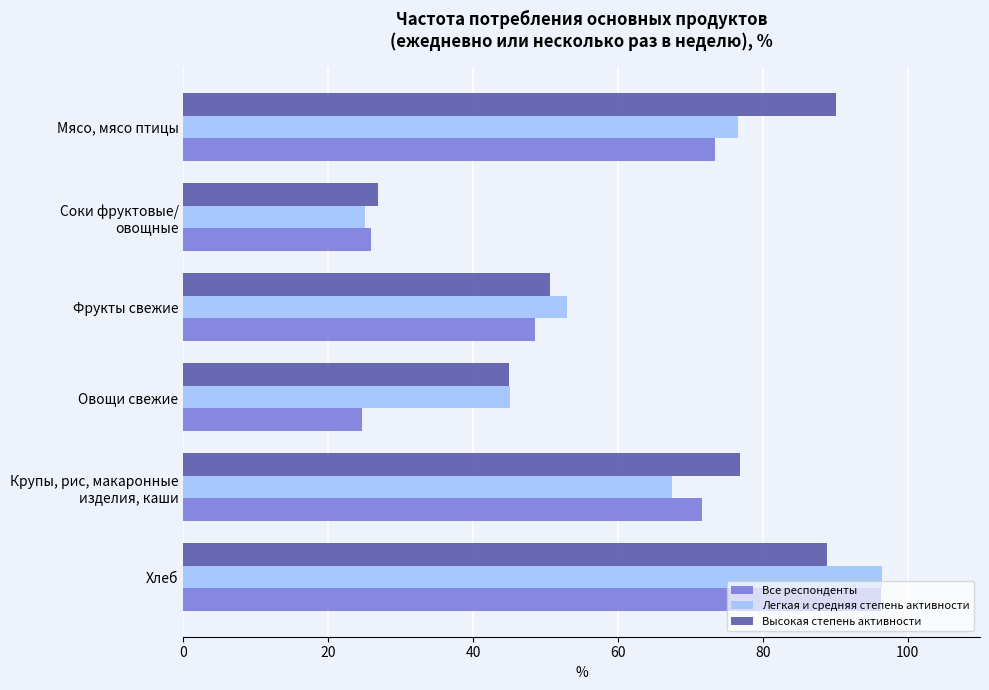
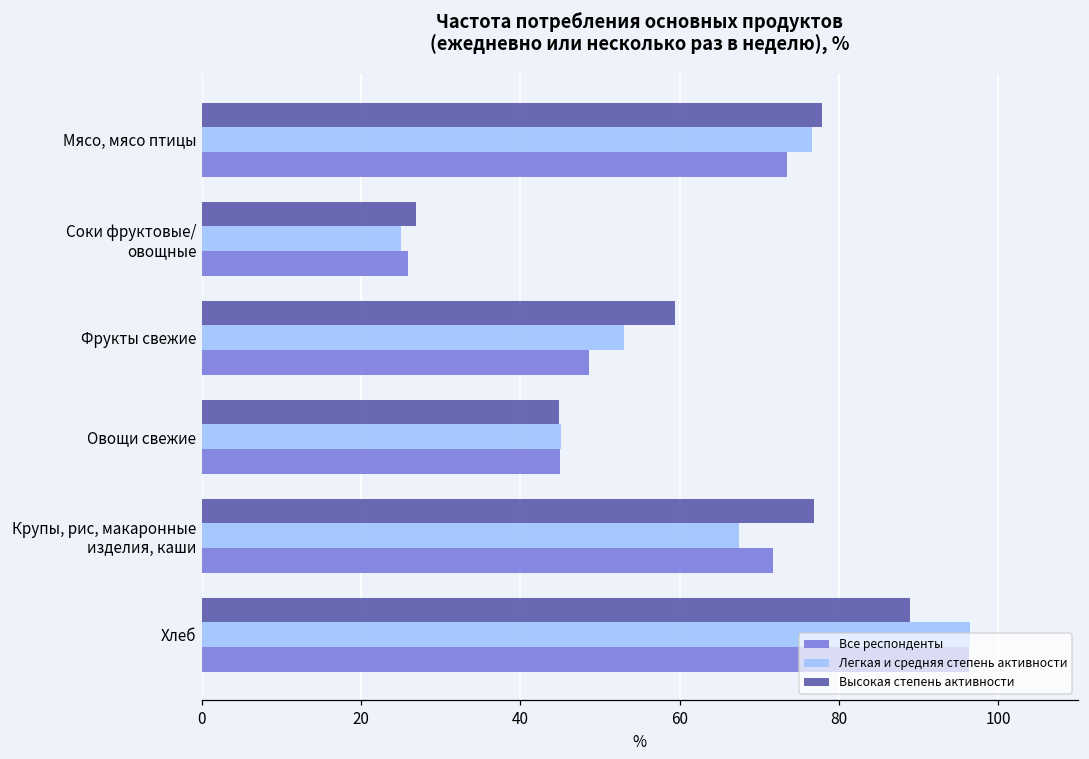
  {
    "Все респонденты": {
      "Мясо, мясо птицы": 73,
      "Соки фруктовые/ овощные": 26,
      "Фрукты свежие": 49,
-     "Овощи свежие": 25,
+     "Овощи свежие": 45,
      "Крупы, рис, макаронные изделия, каши": 72
    },
    "Легкая и средняя степень активности": {
      "Мясо, мясо птицы": 77,
      "Соки фруктовые/ овощные": 25,
      "Фрукты свежие": 53,
      "Овощи свежие": 45,
      "Крупы, рис, макаронные изделия, каши": 67,
      "Хлеб": 96
    },
    "Высокая степень активности": {
-     "Мясо, мясо птицы": 90,
+     "Мясо, мясо птицы": 78,
      "Соки фруктовые/ овощные": 27,
-     "Фрукты свежие": 51,
+     "Фрукты свежие": 59,
      "Овощи свежие": 45,
      "Крупы, рис, макаронные изделия, каши": 77,
      "Хлеб": 89
    }
  }
